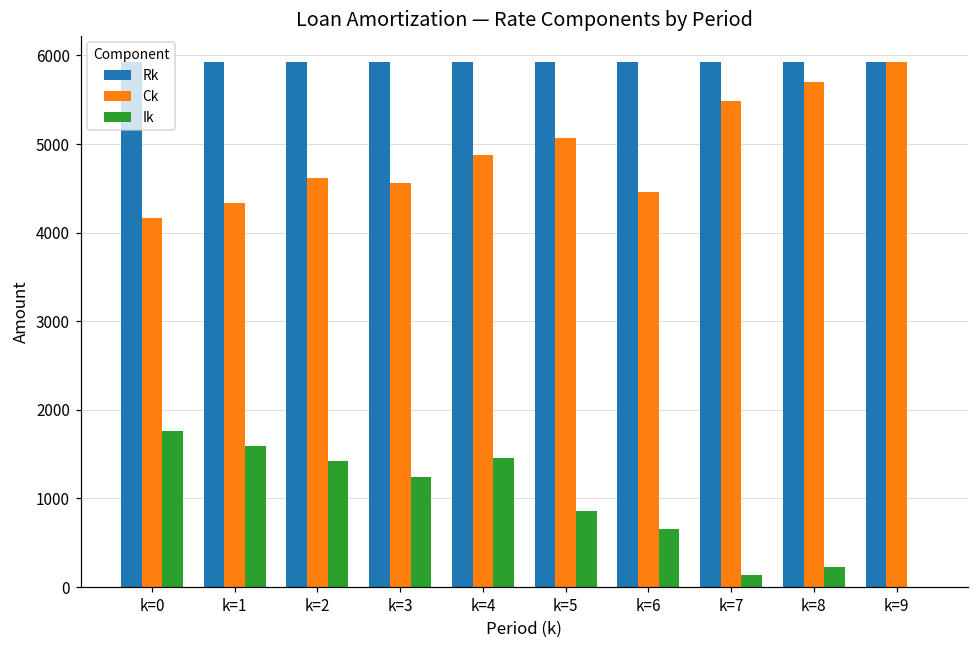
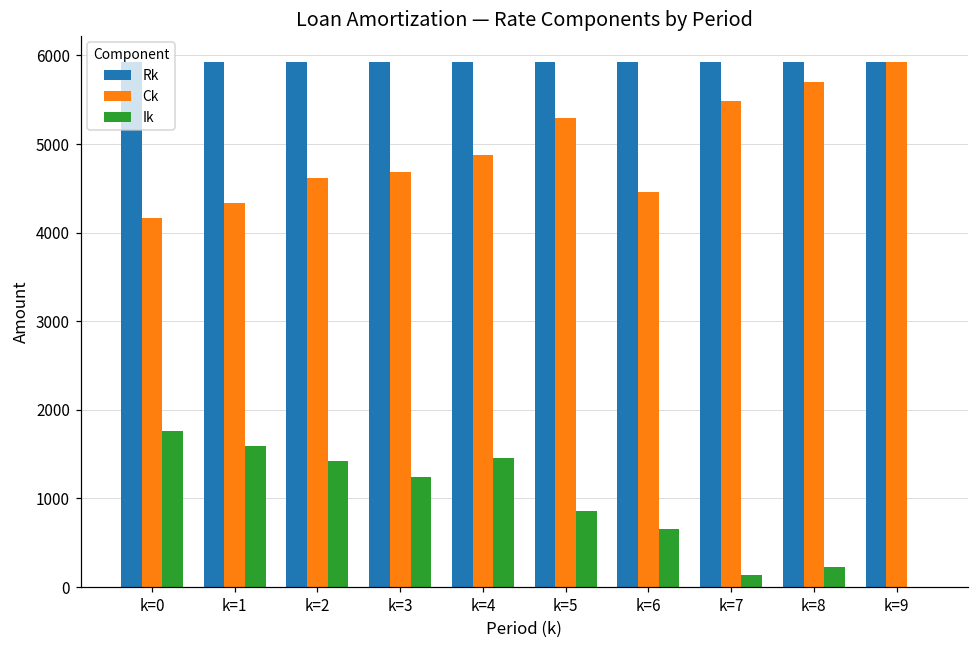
  {
    "Rk": {
      "k=1": 5900,
      "k=2": 5900,
      "k=3": 5900,
      "k=4": 5900,
      "k=5": 5900,
      "k=6": 5900,
      "k=7": 5900,
      "k=8": 5900,
      "k=9": 5900
    },
    "Ck": {
      "k=0": 4200,
      "k=1": 4300,
      "k=2": 4600,
-     "k=3": 4600,
+     "k=3": 4700,
      "k=4": 4900,
-     "k=5": 5100,
+     "k=5": 5300,
      "k=6": 4500,
      "k=7": 5500,
      "k=8": 5700,
      "k=9": 5900
    },
    "Ik": {
      "k=0": 1800,
      "k=1": 1600,
      "k=2": 1400,
      "k=3": 1200,
      "k=4": 1500,
      "k=5": 900,
      "k=6": 700,
      "k=7": 100,
      "k=8": 200,
      "k=9": 0
    }
  }
